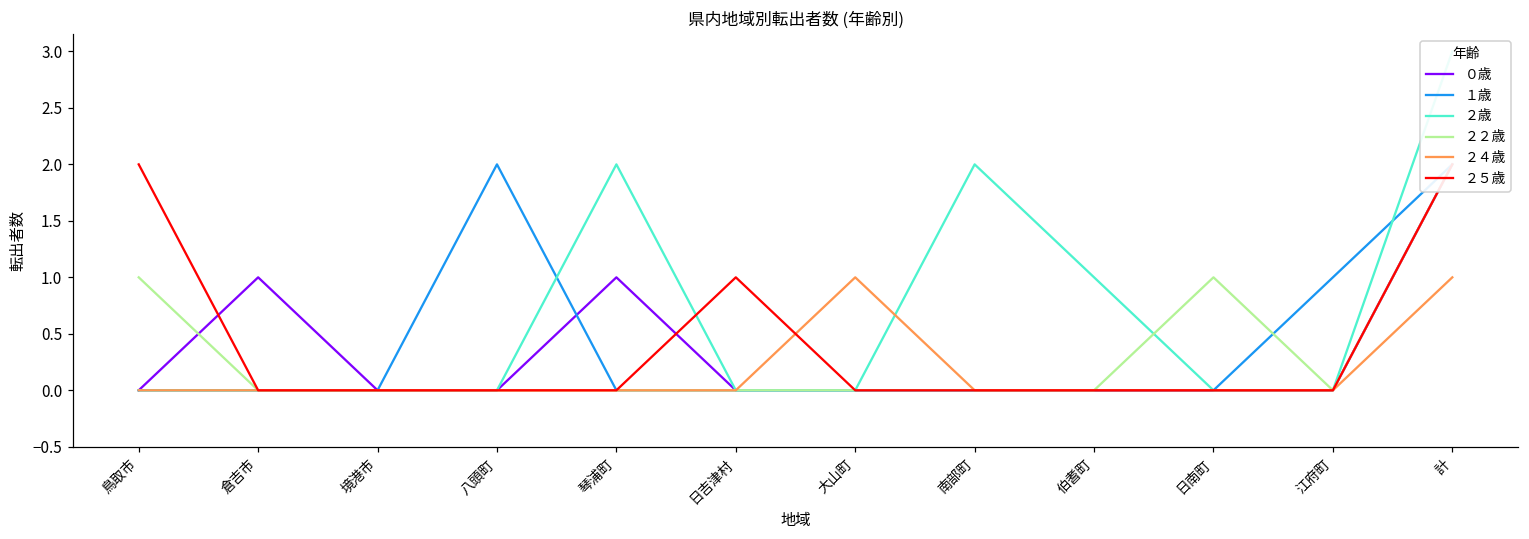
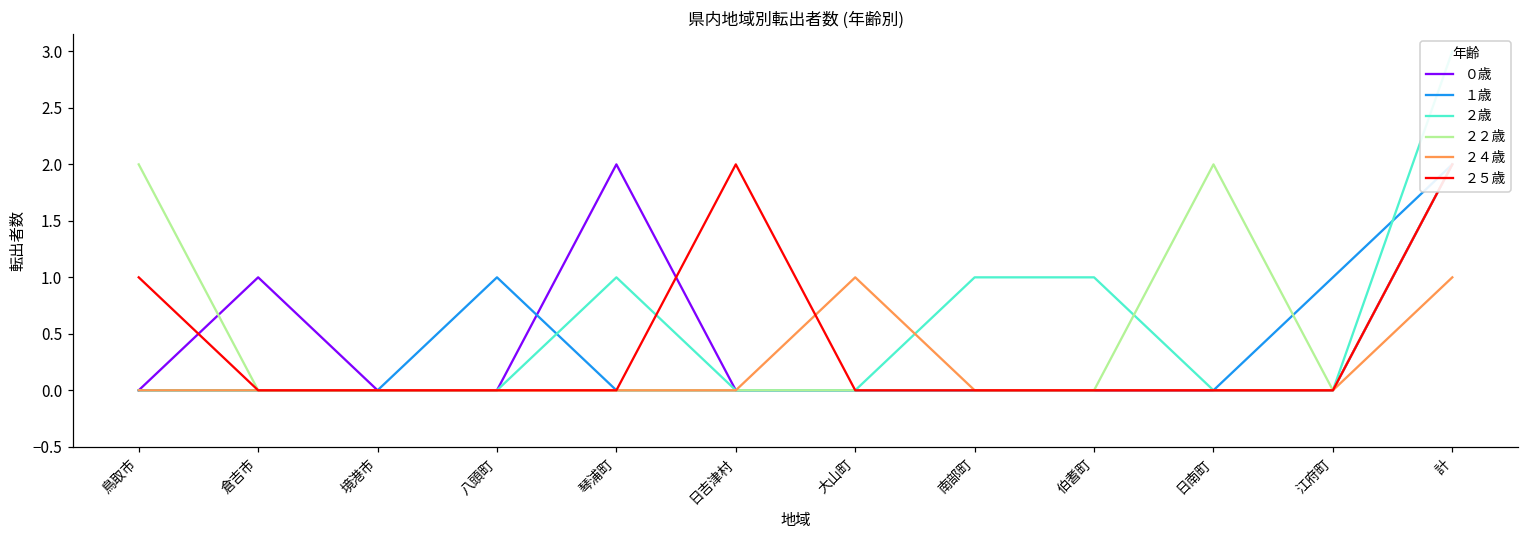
  {
    "０歳": {
      "倉吉市": 1,
-     "琴浦町": 1
+     "琴浦町": 2
    },
    "１歳": {
-     "八頭町": 2,
+     "八頭町": 1,
      "江府町": 1
    },
    "２歳": {
-     "琴浦町": 2,
-     "南部町": 2,
+     "琴浦町": 1,
+     "南部町": 1,
      "伯耆町": 1
    },
    "２２歳": {
-     "鳥取市": 1,
-     "日南町": 1
+     "鳥取市": 2,
+     "日南町": 2
    },
    "２４歳": {
      "大山町": 1,
      "計": 1
    },
    "２５歳": {
-     "鳥取市": 2,
-     "日吉津村": 1
+     "鳥取市": 1,
+     "日吉津村": 2
    }
  }
